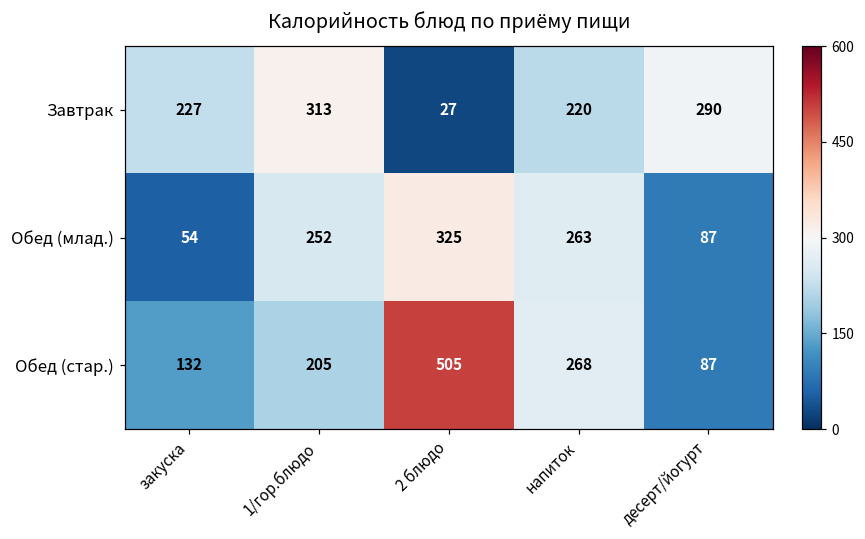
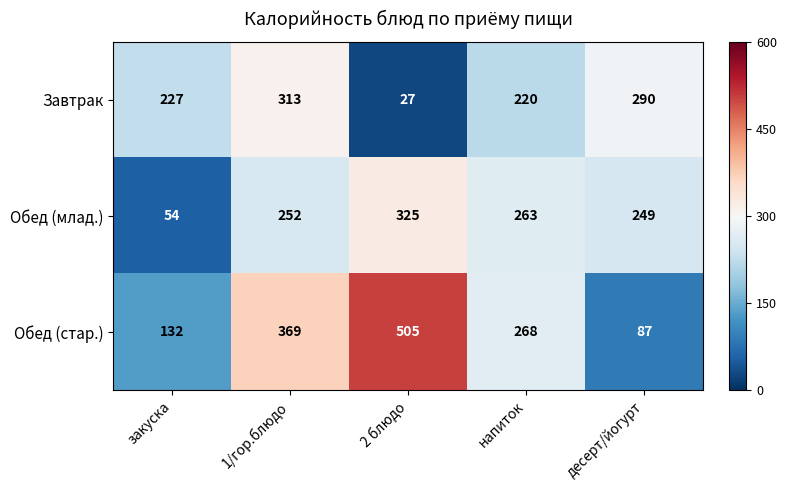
  {
    "Завтрак": {
      "закуска": 227,
      "1/гор.блюдо": 313,
      "2 блюдо": 27,
      "напиток": 220,
      "десерт/йогурт": 290
    },
    "Обед (млад.)": {
      "закуска": 54,
      "1/гор.блюдо": 252,
      "2 блюдо": 325,
      "напиток": 263,
-     "десерт/йогурт": 87
+     "десерт/йогурт": 249
    },
    "Обед (стар.)": {
      "закуска": 132,
-     "1/гор.блюдо": 205,
+     "1/гор.блюдо": 369,
      "2 блюдо": 505,
      "напиток": 268,
      "десерт/йогурт": 87
    }
  }
